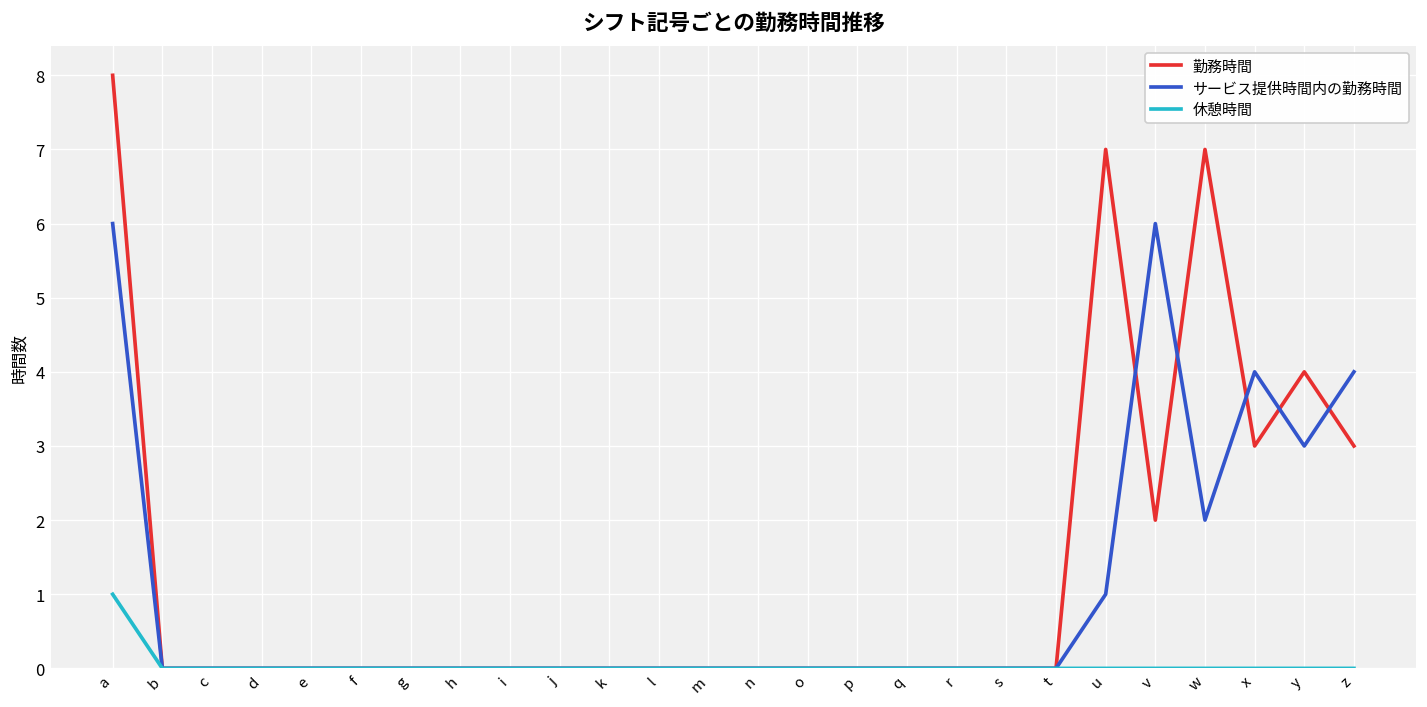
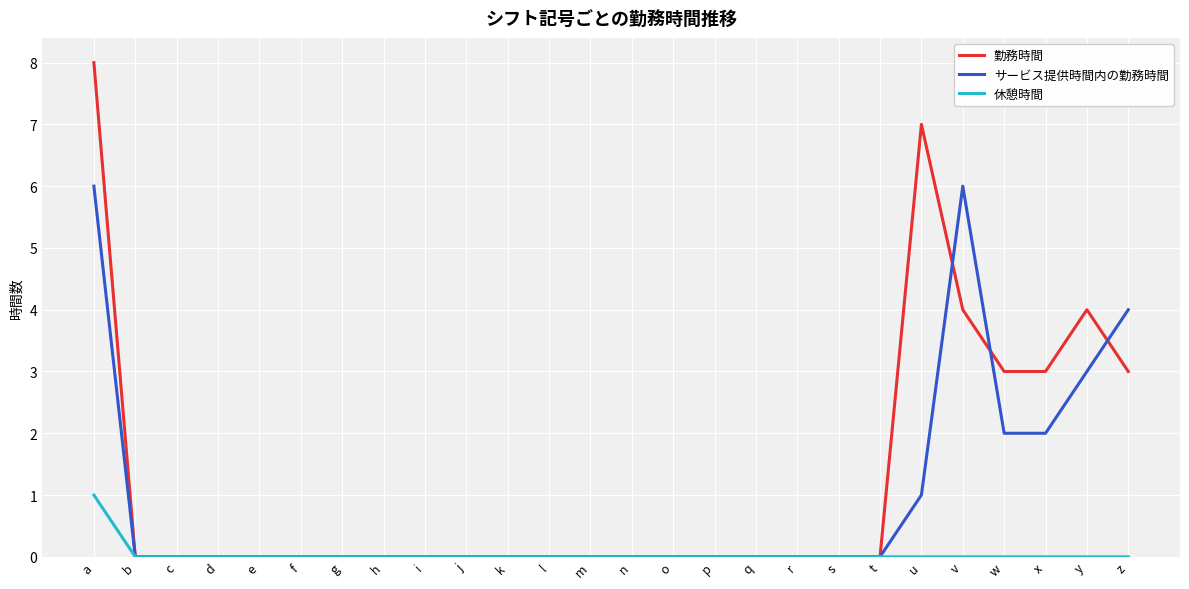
  {
    "勤務時間": {
      "a": 8,
      "u": 7,
-     "v": 2,
-     "w": 7,
+     "v": 4,
+     "w": 3,
      "x": 3,
      "y": 4,
      "z": 3
    },
    "サービス提供時間内の勤務時間": {
      "a": 6,
      "u": 1,
      "v": 6,
      "w": 2,
-     "x": 4,
+     "x": 2,
      "y": 3,
      "z": 4
    },
    "休憩時間": {
      "a": 1,
      "u": 0,
      "v": 0,
      "w": 0,
      "x": 0,
      "y": 0,
      "z": 0
    }
  }
